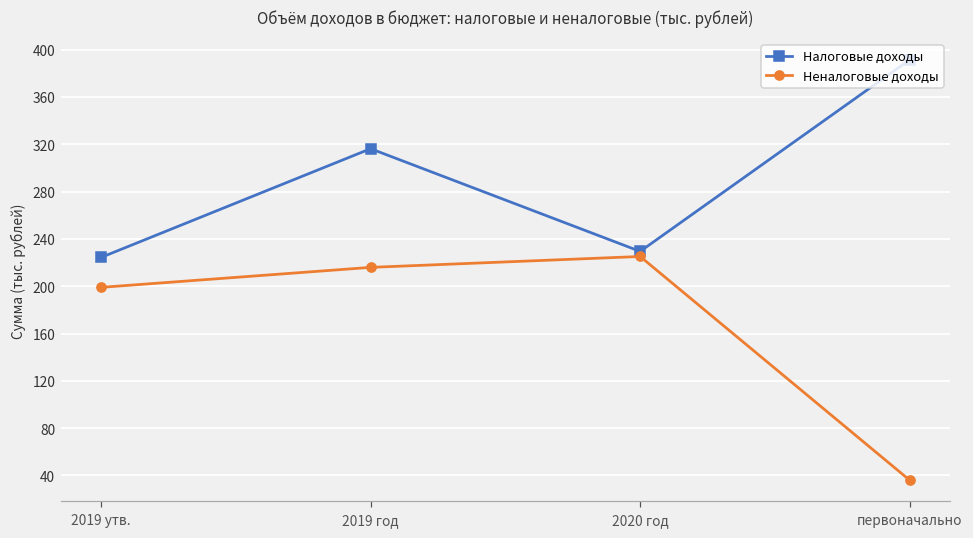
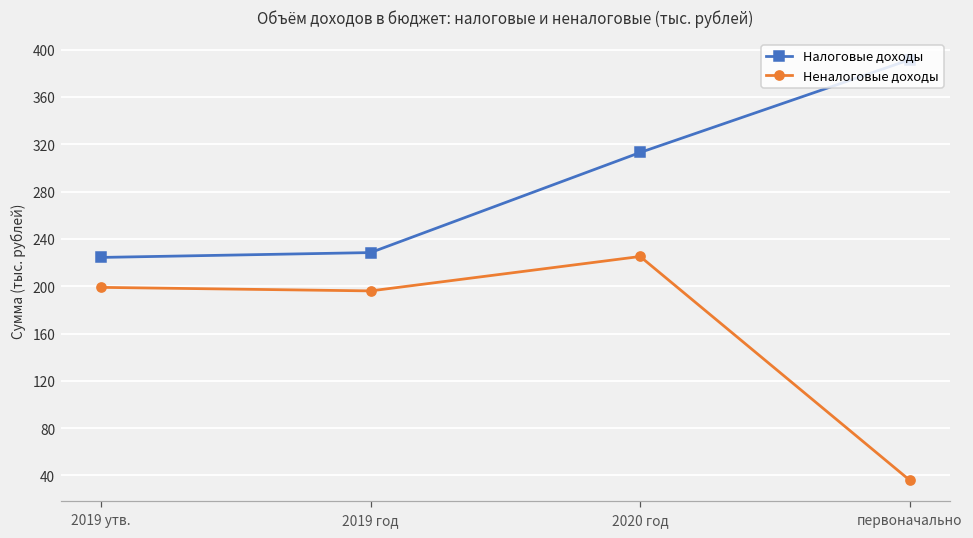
  {
    "Налоговые доходы": {
      "2019 утв.": 224,
-     "2019 год": 316,
-     "2020 год": 229
+     "2019 год": 228,
+     "2020 год": 313
    },
    "Неналоговые доходы": {
      "2019 утв.": 199,
-     "2019 год": 216,
+     "2019 год": 196,
      "2020 год": 225,
      "первоначально": 36
    }
  }
